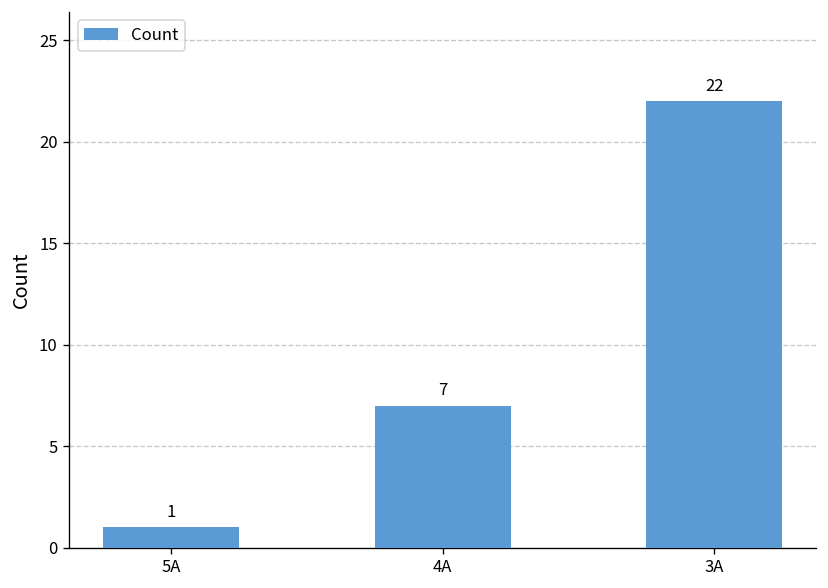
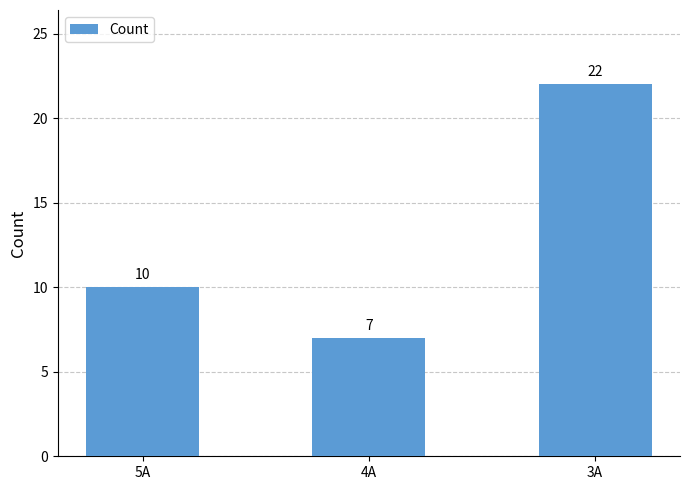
  {
-   "5A": 1,
+   "5A": 10,
    "4A": 7,
    "3A": 22
  }
